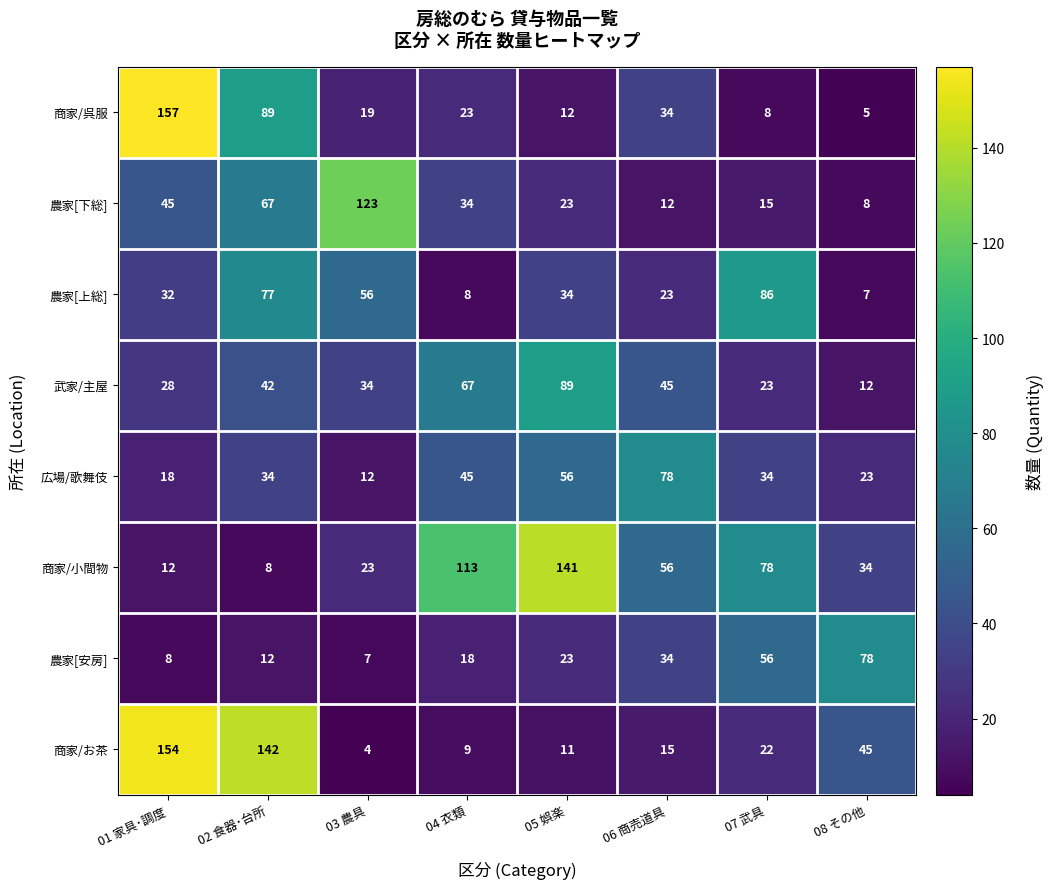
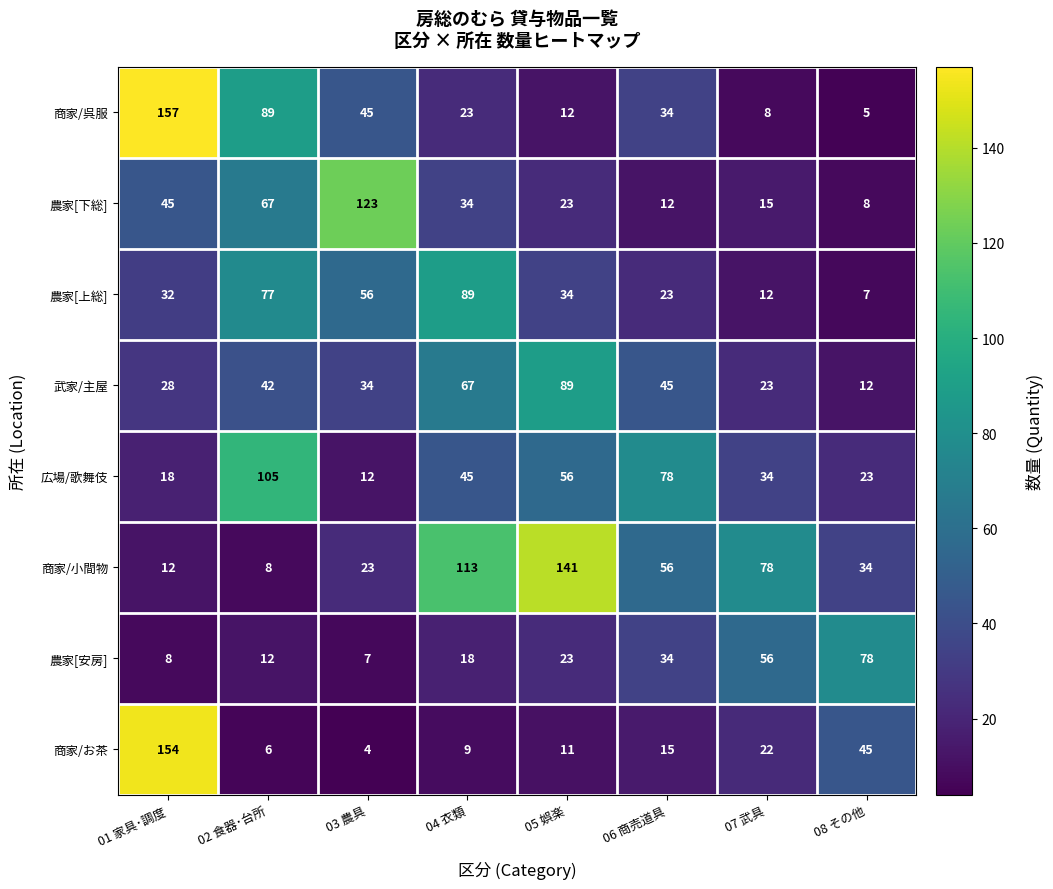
  {
    "商家/呉服": {
      "01 家具･調度": 157,
      "02 食器･台所": 89,
-     "03 農具": 19,
+     "03 農具": 45,
      "04 衣類": 23,
      "05 娯楽": 12,
      "06 商売道具": 34,
      "07 武具": 8,
      "08 その他": 5
    },
    "農家[下総]": {
      "01 家具･調度": 45,
      "02 食器･台所": 67,
      "03 農具": 123,
      "04 衣類": 34,
      "05 娯楽": 23,
      "06 商売道具": 12,
      "07 武具": 15,
      "08 その他": 8
    },
    "農家[上総]": {
      "01 家具･調度": 32,
      "02 食器･台所": 77,
      "03 農具": 56,
-     "04 衣類": 8,
+     "04 衣類": 89,
      "05 娯楽": 34,
      "06 商売道具": 23,
-     "07 武具": 86,
+     "07 武具": 12,
      "08 その他": 7
    },
    "武家/主屋": {
      "01 家具･調度": 28,
      "02 食器･台所": 42,
      "03 農具": 34,
      "04 衣類": 67,
      "05 娯楽": 89,
      "06 商売道具": 45,
      "07 武具": 23,
      "08 その他": 12
    },
    "広場/歌舞伎": {
      "01 家具･調度": 18,
-     "02 食器･台所": 34,
+     "02 食器･台所": 105,
      "03 農具": 12,
      "04 衣類": 45,
      "05 娯楽": 56,
      "06 商売道具": 78,
      "07 武具": 34,
      "08 その他": 23
    },
    "商家/小間物": {
      "01 家具･調度": 12,
      "02 食器･台所": 8,
      "03 農具": 23,
      "04 衣類": 113,
      "05 娯楽": 141,
      "06 商売道具": 56,
      "07 武具": 78,
      "08 その他": 34
    },
    "農家[安房]": {
      "01 家具･調度": 8,
      "02 食器･台所": 12,
      "03 農具": 7,
      "04 衣類": 18,
      "05 娯楽": 23,
      "06 商売道具": 34,
      "07 武具": 56,
      "08 その他": 78
    },
    "商家/お茶": {
      "01 家具･調度": 154,
-     "02 食器･台所": 142,
+     "02 食器･台所": 6,
      "03 農具": 4,
      "04 衣類": 9,
      "05 娯楽": 11,
      "06 商売道具": 15,
      "07 武具": 22,
      "08 その他": 45
    }
  }
